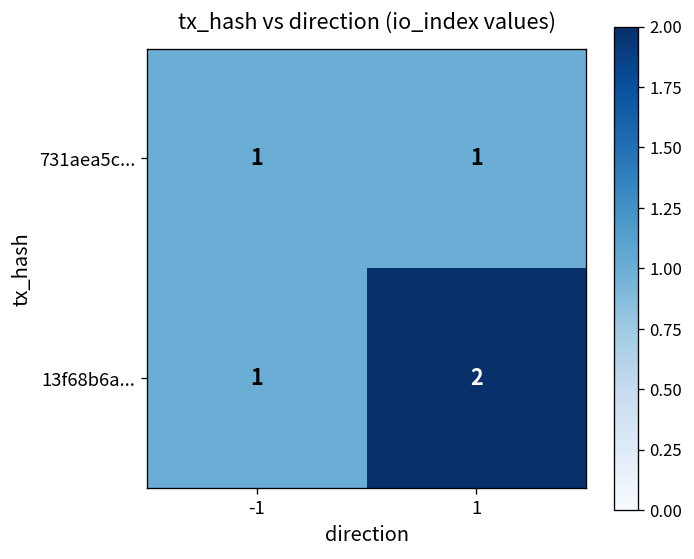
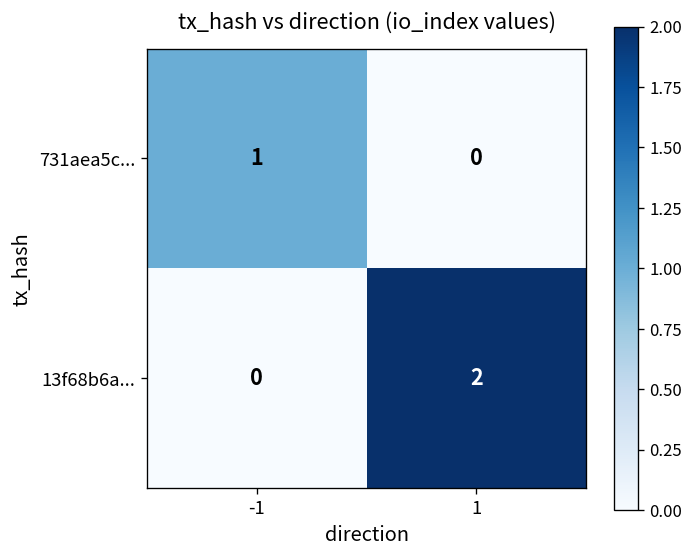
  {
    "731aea5c...": {
      "-1": 1,
-     "1": 1
+     "1": 0
    },
    "13f68b6a...": {
-     "-1": 1,
+     "-1": 0,
      "1": 2
    }
  }
